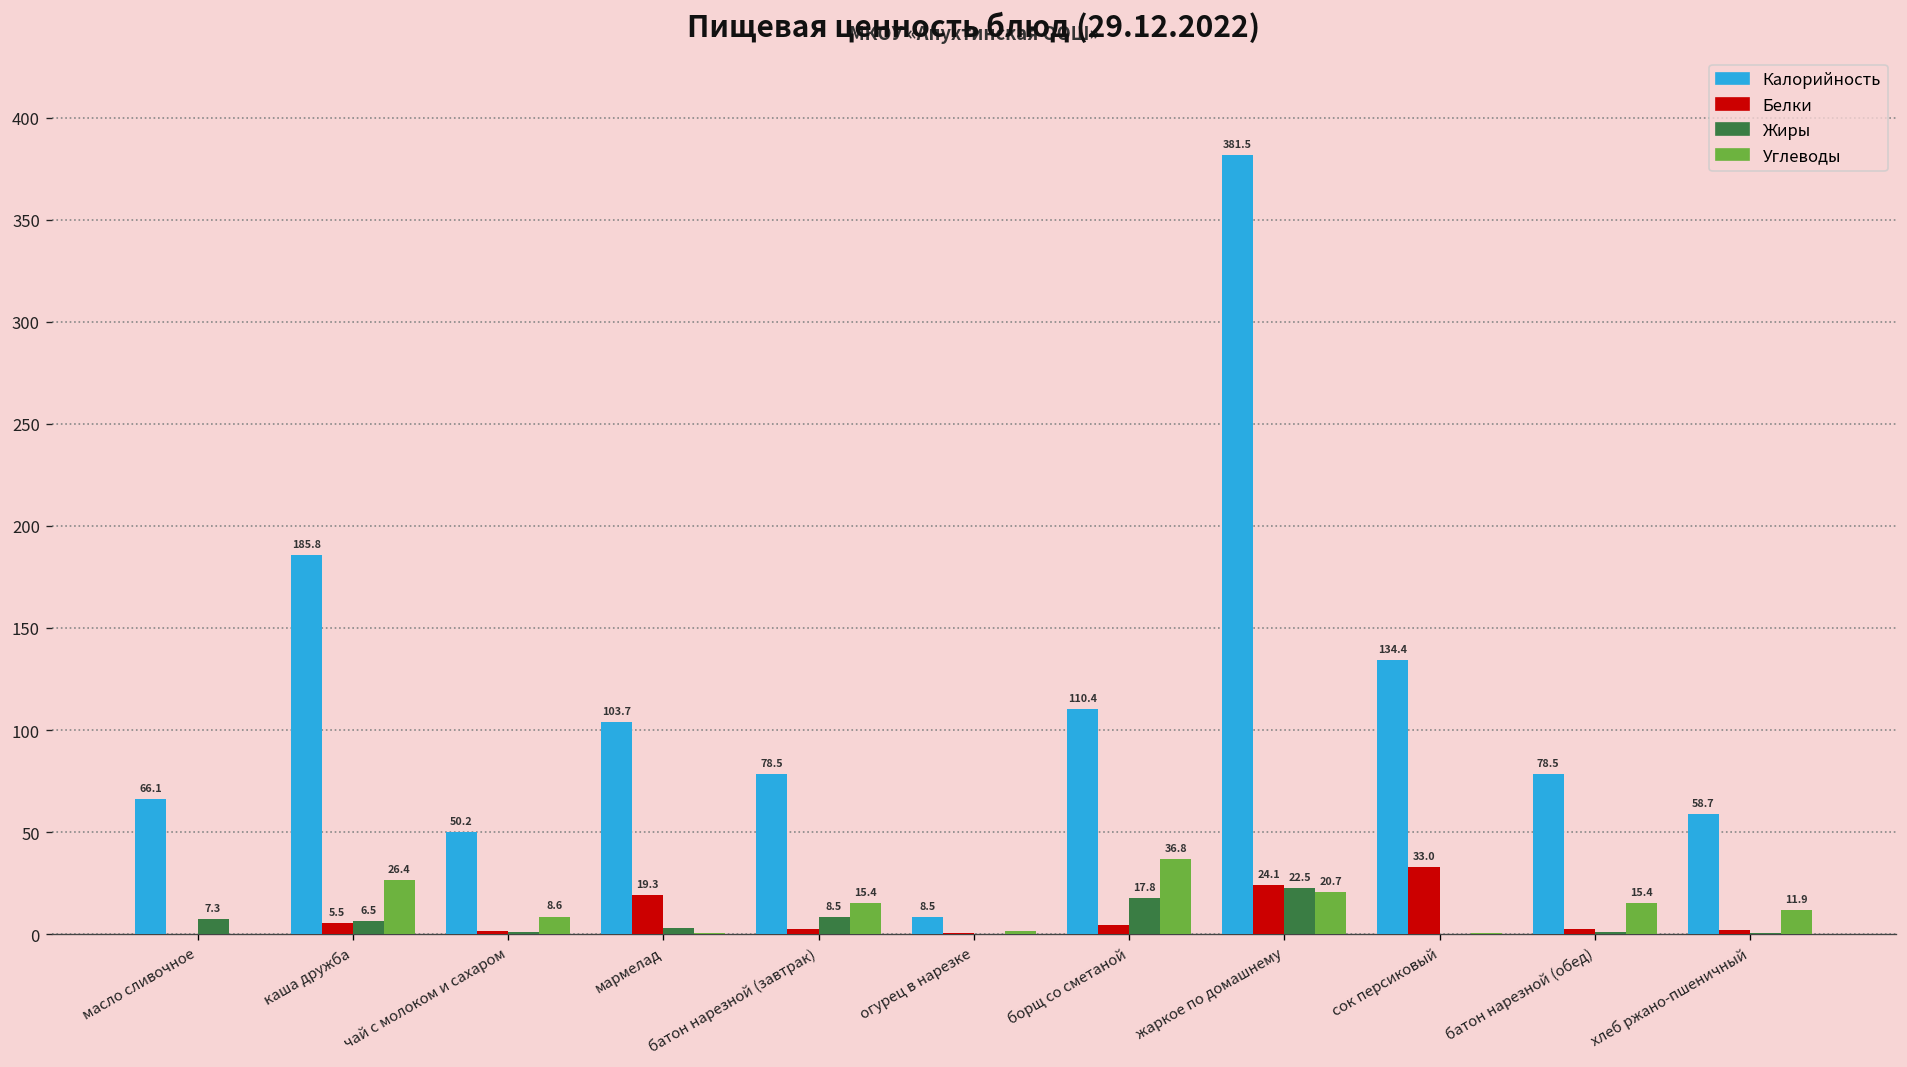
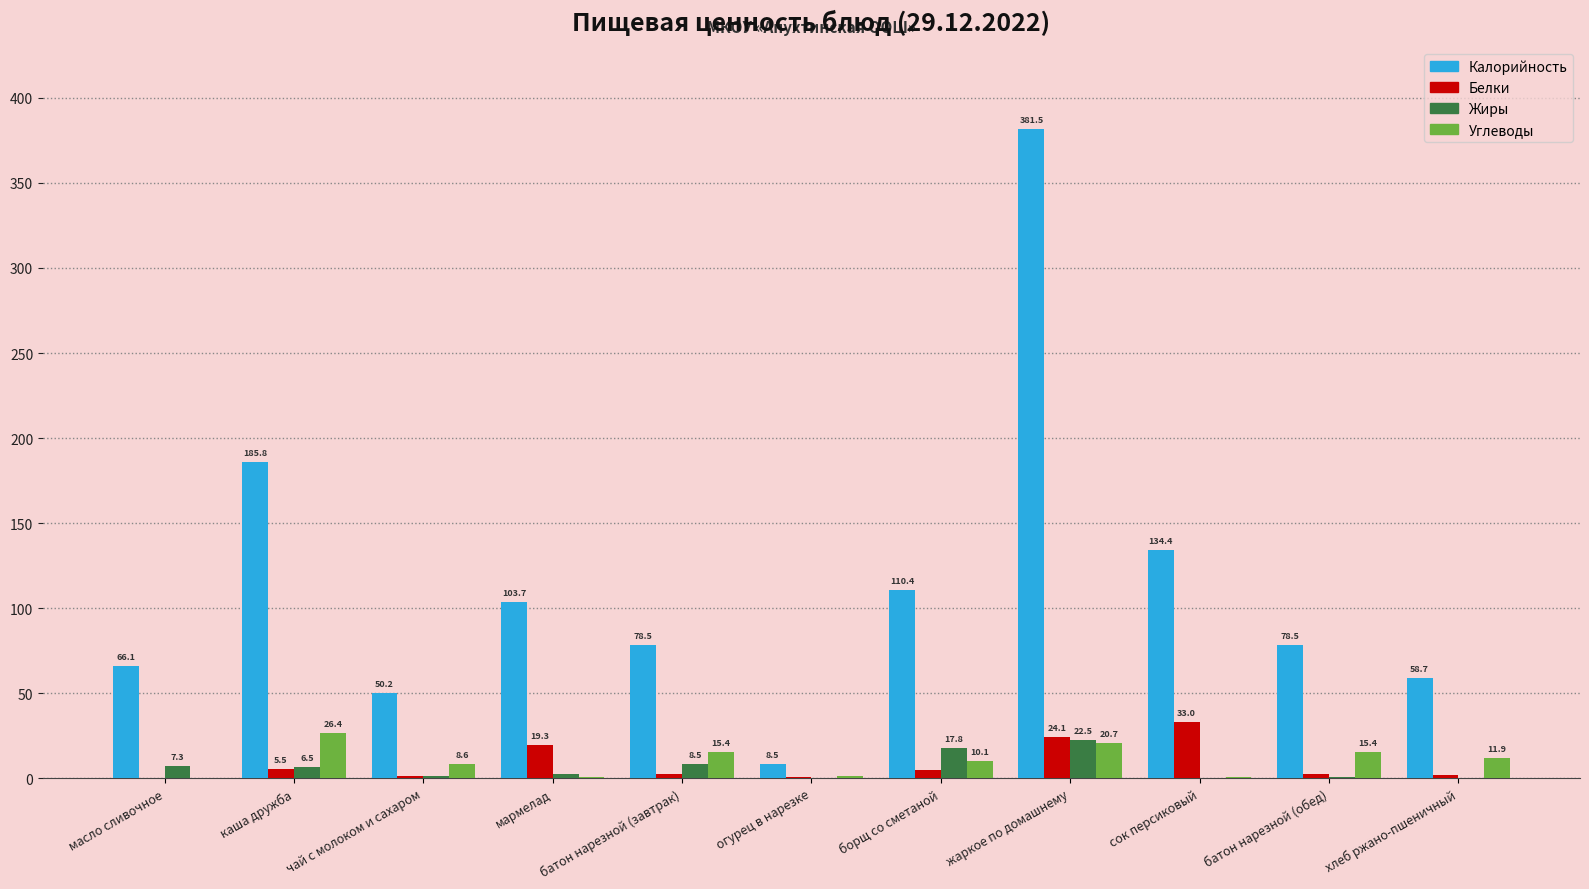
  {
    "Калорийность": {
      "масло сливочное": 66.1,
      "каша дружба": 185.8,
      "чай с молоком и сахаром": 50.2,
      "мармелад": 103.7,
      "батон нарезной (завтрак)": 78.5,
      "огурец в нарезке": 8.5,
      "борщ со сметаной": 110.4,
      "жаркое по домашнему": 381.5,
      "сок персиковый": 134.4,
      "батон нарезной (обед)": 78.5,
      "хлеб ржано-пшеничный": 58.7
    },
    "Белки": {
      "каша дружба": 5.5,
      "мармелад": 19.3,
      "жаркое по домашнему": 24.1,
      "сок персиковый": 33.0
    },
    "Жиры": {
      "масло сливочное": 7.3,
      "каша дружба": 6.5,
      "батон нарезной (завтрак)": 8.5,
      "борщ со сметаной": 17.8,
      "жаркое по домашнему": 22.5
    },
    "Углеводы": {
      "каша дружба": 26.4,
      "чай с молоком и сахаром": 8.6,
      "батон нарезной (завтрак)": 15.4,
-     "борщ со сметаной": 36.8,
+     "борщ со сметаной": 10.1,
      "жаркое по домашнему": 20.7,
      "батон нарезной (обед)": 15.4,
      "хлеб ржано-пшеничный": 11.9
    }
  }
